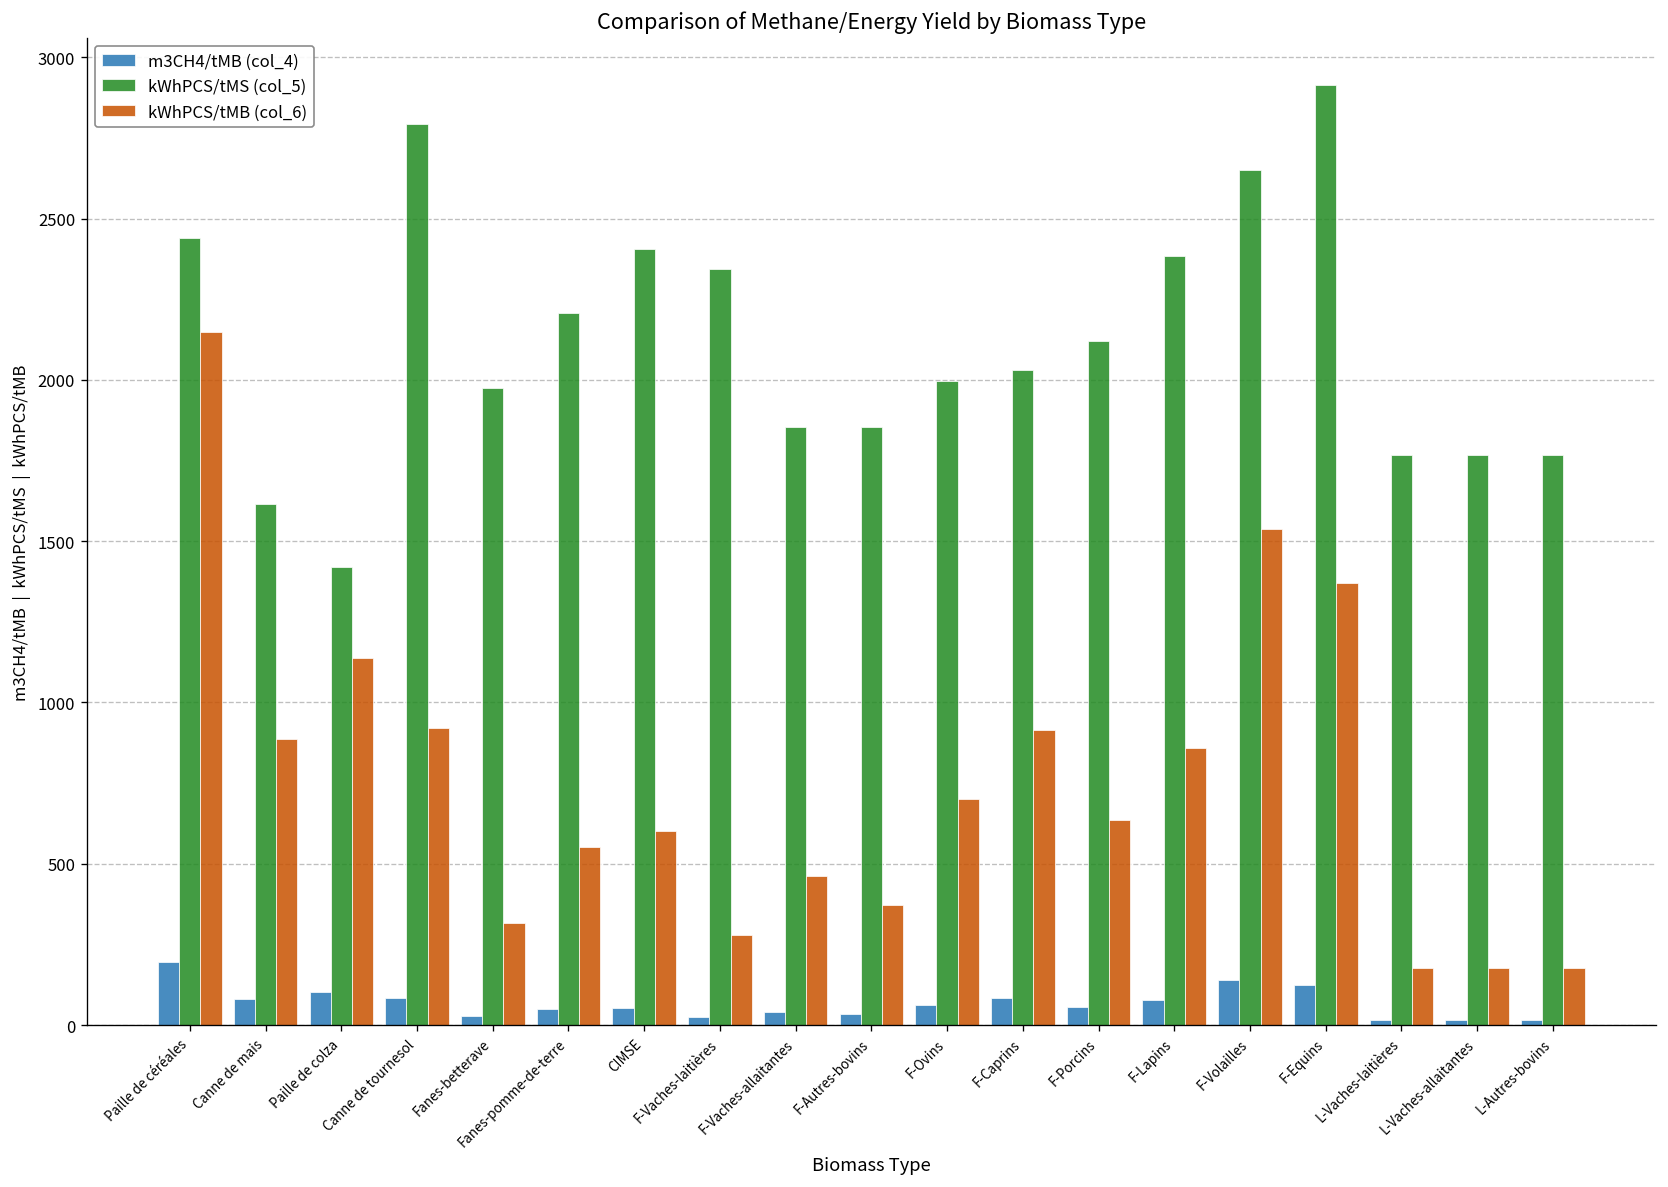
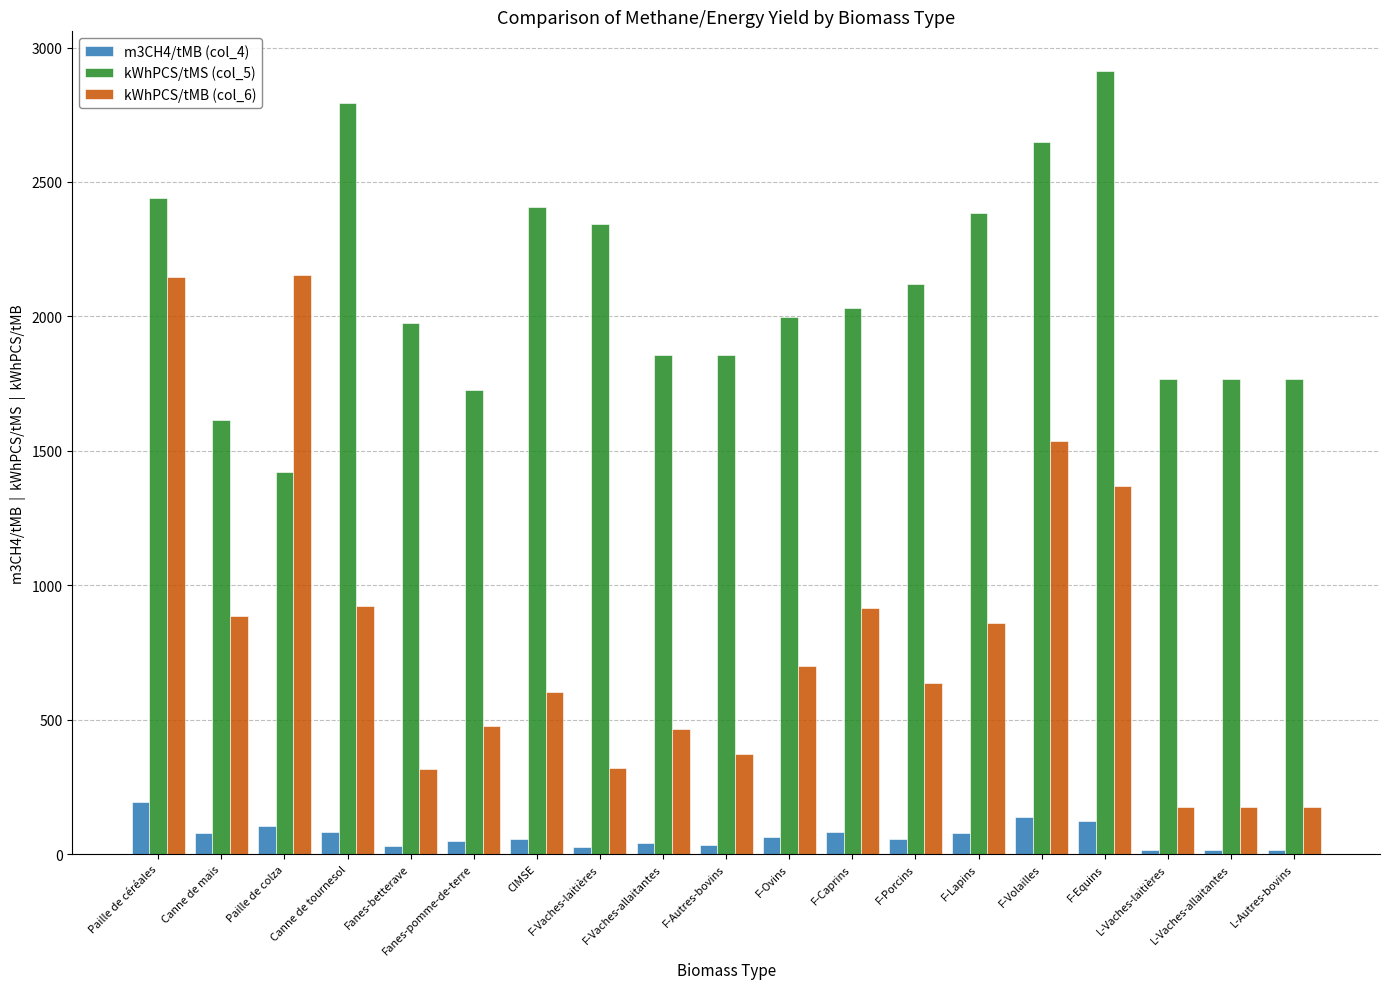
  {
    "m3CH4/tMB (col_4)": {
      "Paille de céréales": 190,
      "Canne de mais": 80,
      "Paille de colza": 100,
      "Canne de tournesol": 80,
      "Fanes-betterave": 30,
      "Fanes-pomme-de-terre": 50,
      "CIMSE": 50,
      "F-Vaches-laitières": 30,
      "F-Vaches-allaitantes": 40,
      "F-Autres-bovins": 30,
      "F-Ovins": 60,
      "F-Caprins": 80,
      "F-Porcins": 60,
      "F-Lapins": 80,
      "F-Volailles": 140,
      "F-Equins": 120,
      "L-Vaches-laitières": 20,
      "L-Vaches-allaitantes": 20,
      "L-Autres-bovins": 20
    },
    "kWhPCS/tMS (col_5)": {
      "Paille de céréales": 2440,
      "Canne de mais": 1620,
      "Paille de colza": 1420,
      "Canne de tournesol": 2790,
      "Fanes-betterave": 1980,
-     "Fanes-pomme-de-terre": 2210,
+     "Fanes-pomme-de-terre": 1730,
      "CIMSE": 2410,
      "F-Vaches-laitières": 2340,
      "F-Vaches-allaitantes": 1850,
      "F-Autres-bovins": 1850,
      "F-Ovins": 2000,
      "F-Caprins": 2030,
      "F-Porcins": 2120,
      "F-Lapins": 2380,
      "F-Volailles": 2650,
      "F-Equins": 2910,
      "L-Vaches-laitières": 1770,
      "L-Vaches-allaitantes": 1770,
      "L-Autres-bovins": 1770
    },
    "kWhPCS/tMB (col_6)": {
      "Paille de céréales": 2150,
      "Canne de mais": 890,
-     "Paille de colza": 1140,
+     "Paille de colza": 2150,
      "Canne de tournesol": 920,
      "Fanes-betterave": 320,
-     "Fanes-pomme-de-terre": 550,
+     "Fanes-pomme-de-terre": 480,
      "CIMSE": 600,
-     "F-Vaches-laitières": 280,
+     "F-Vaches-laitières": 320,
      "F-Vaches-allaitantes": 460,
      "F-Autres-bovins": 370,
      "F-Ovins": 700,
      "F-Caprins": 910,
      "F-Porcins": 640,
      "F-Lapins": 860,
      "F-Volailles": 1540,
      "F-Equins": 1370,
      "L-Vaches-laitières": 180,
      "L-Vaches-allaitantes": 180,
      "L-Autres-bovins": 180
    }
  }
